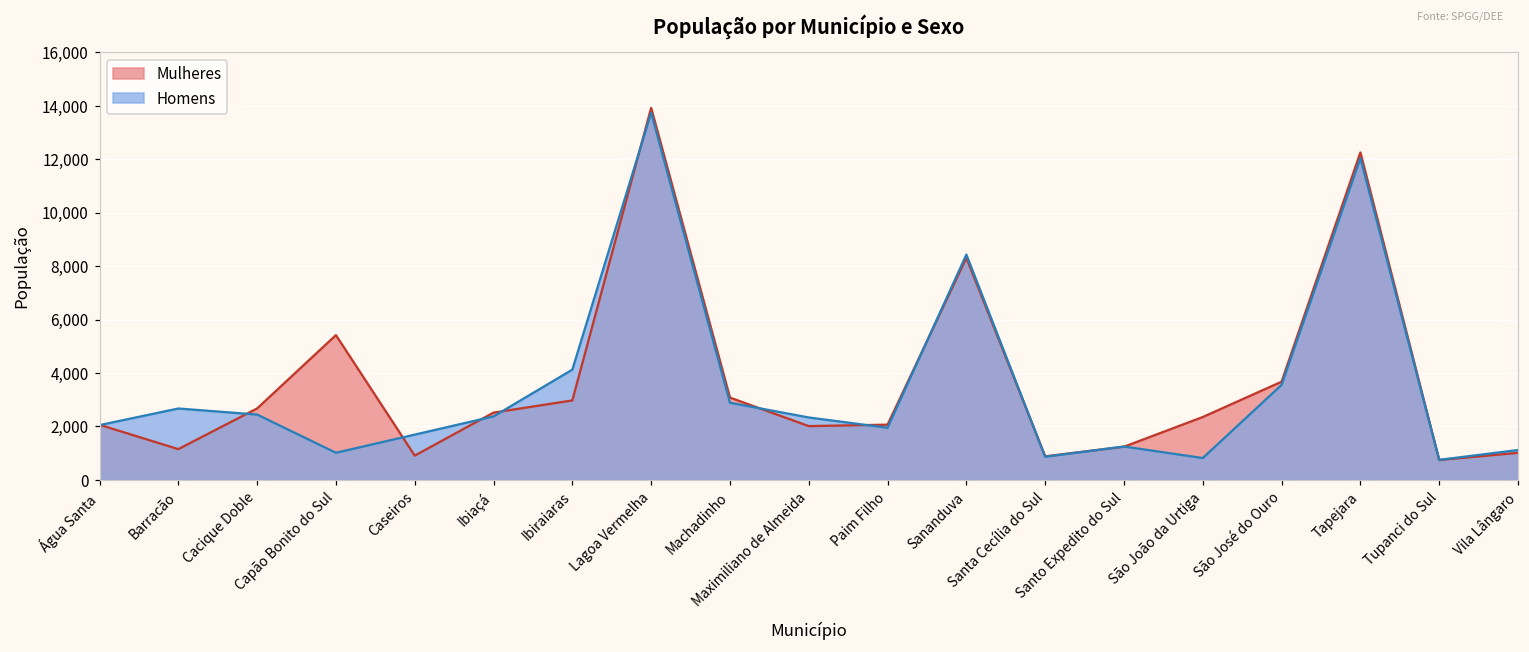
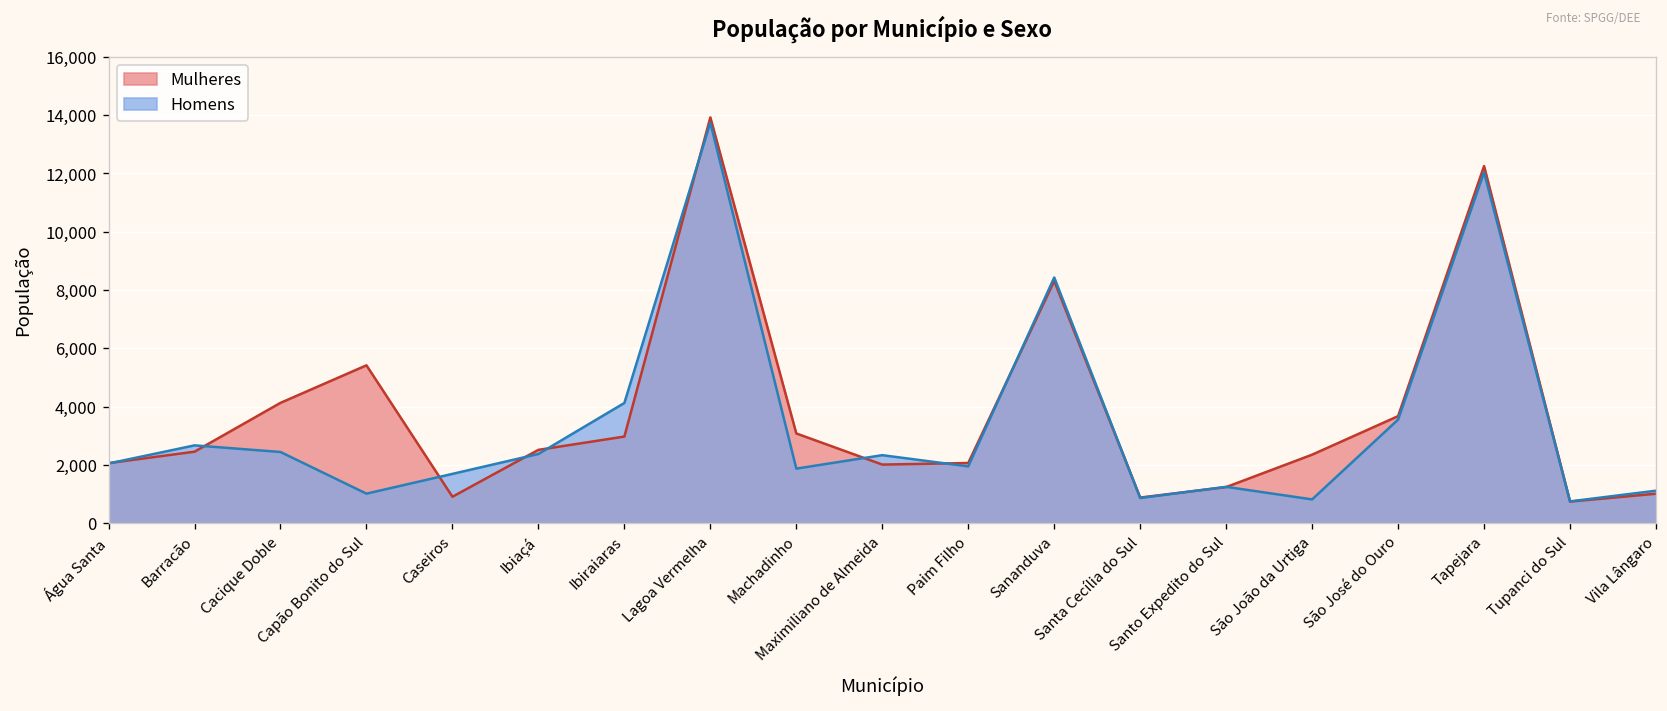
  {
    "Mulheres": {
-     "Barracão": "1,100",
-     "Cacique Doble": "2,700",
+     "Barracão": "2,500",
+     "Cacique Doble": "4,100",
      "Capão Bonito do Sul": "5,400",
      "Caseiros": "900",
      "Ibiaçá": "2,500",
      "Ibiraiaras": "3,000",
      "Lagoa Vermelha": "13,900",
      "Machadinho": "3,100",
      "Maximiliano de Almeida": "2,000",
      "Paim Filho": "2,100",
      "Sananduva": "8,300",
      "São João da Urtiga": "2,400",
      "São José do Ouro": "3,700",
      "Tapejara": "12,300"
    },
    "Homens": {
      "Barracão": "2,700",
      "Cacique Doble": "2,400",
      "Capão Bonito do Sul": "1,000",
      "Caseiros": "1,700",
      "Ibiaçá": "2,400",
      "Ibiraiaras": "4,100",
      "Lagoa Vermelha": "13,700",
-     "Machadinho": "2,900",
+     "Machadinho": "1,900",
      "Maximiliano de Almeida": "2,300",
      "Paim Filho": "1,900",
      "Sananduva": "8,400",
      "São João da Urtiga": "800",
      "São José do Ouro": "3,600",
      "Tapejara": "12,000"
    }
  }
